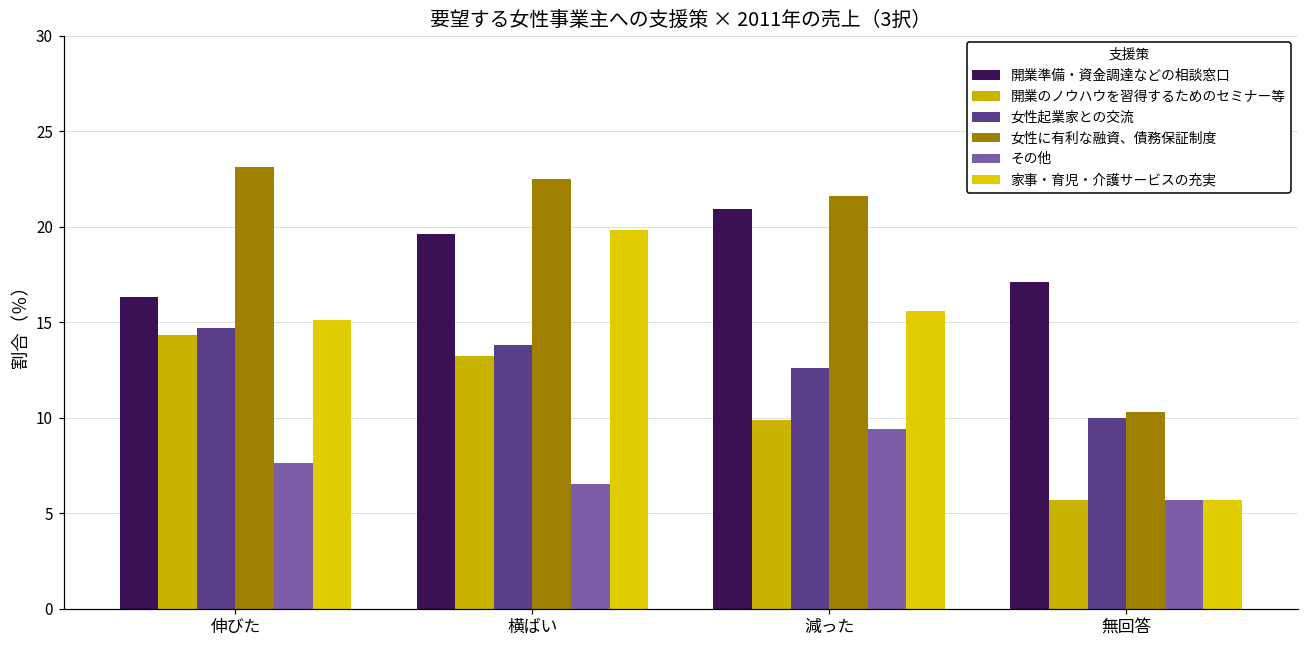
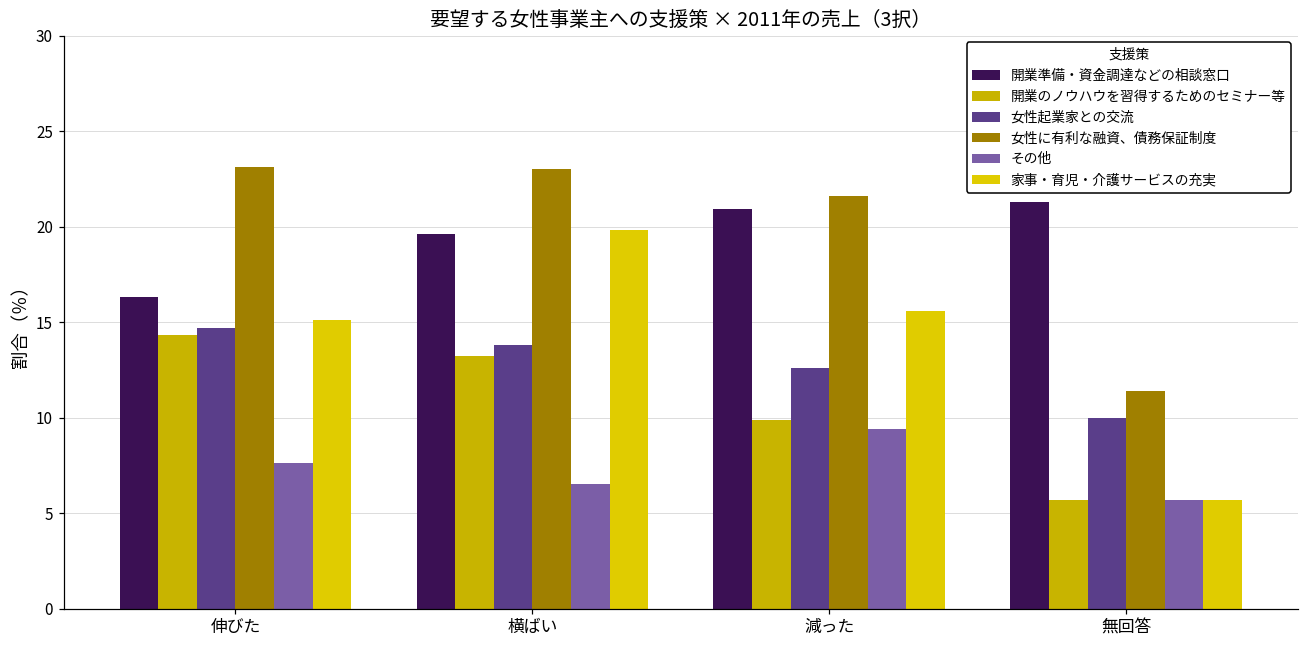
  {
    "開業準備・資金調達などの相談窓口": {
      "伸びた": 16.3,
      "横ばい": 19.6,
      "減った": 20.9,
-     "無回答": 17.1
+     "無回答": 21.3
    },
    "女性に有利な融資、債務保証制度": {
      "伸びた": 23.1,
-     "横ばい": 22.5,
+     "横ばい": 23.0,
      "減った": 21.6,
-     "無回答": 10.3
+     "無回答": 11.4
    }
  }
